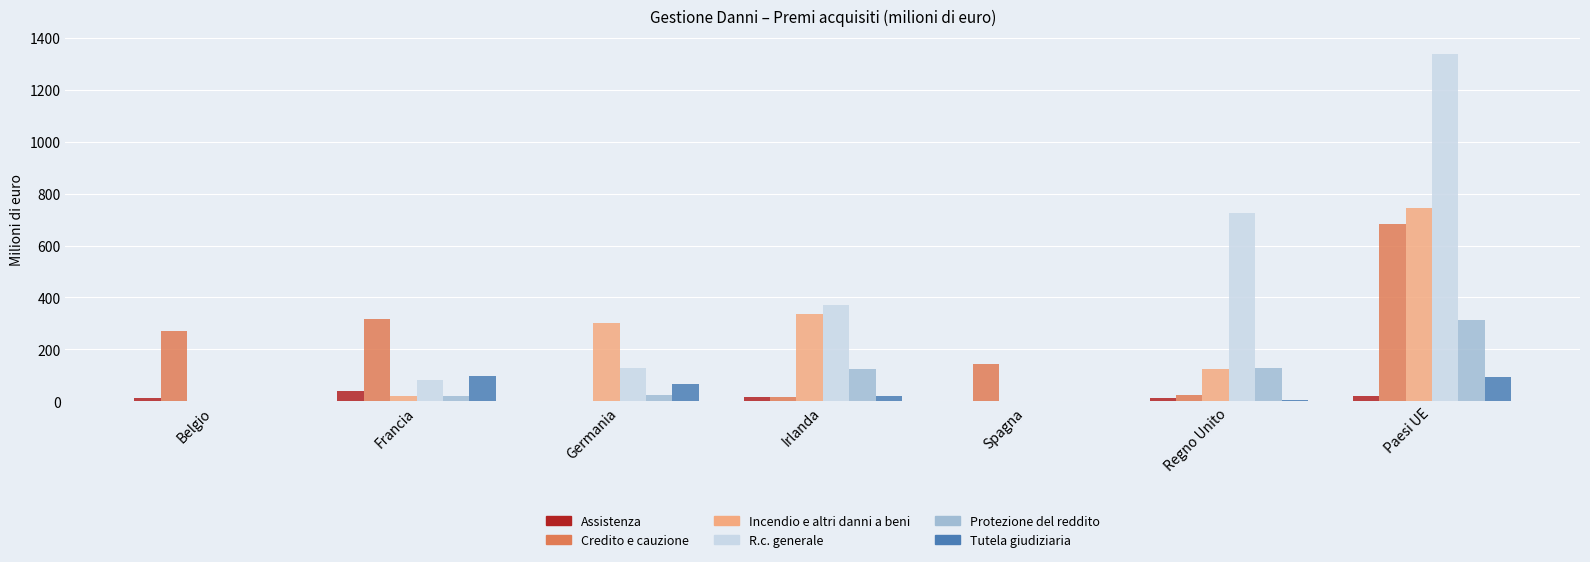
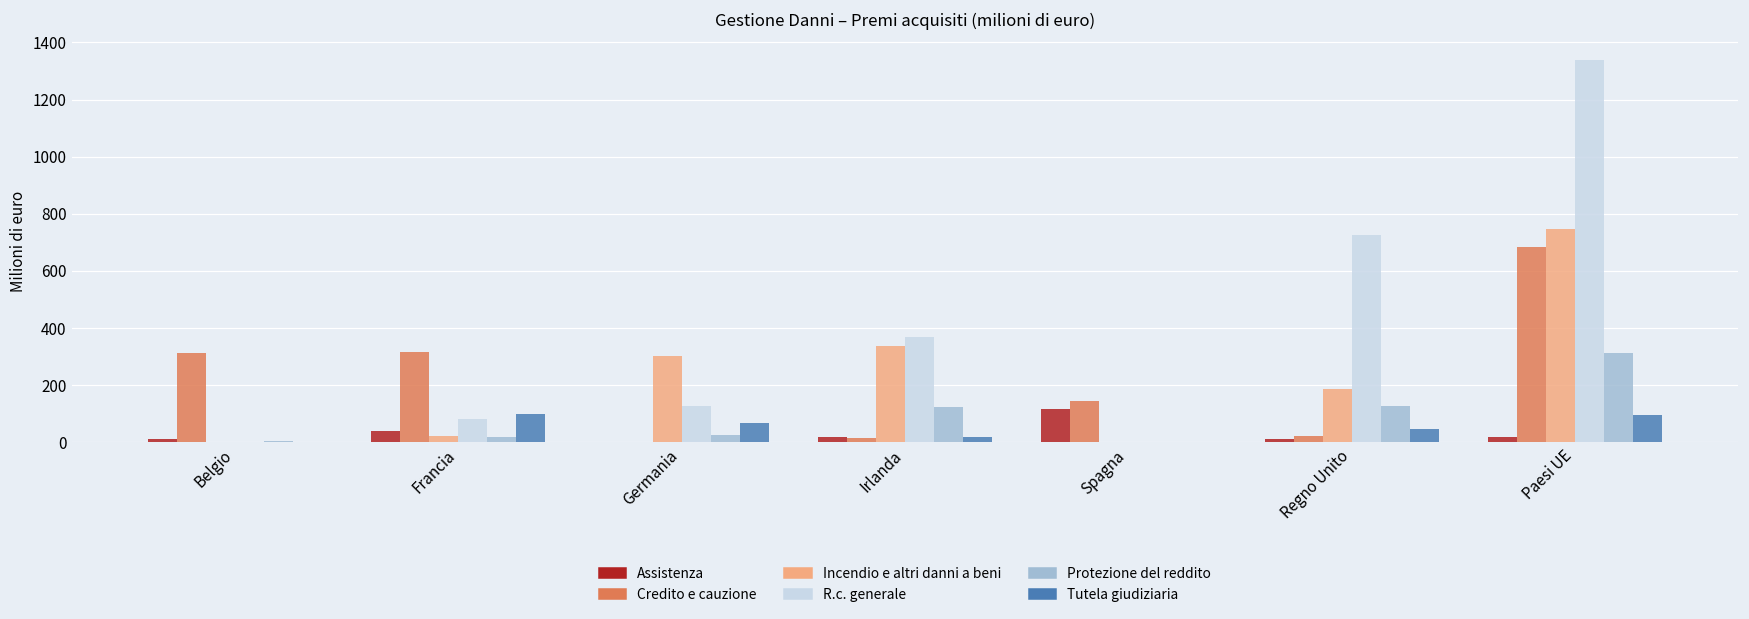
  {
    "Assistenza": {
      "Belgio": 10,
      "Francia": 40,
      "Irlanda": 20,
-     "Spagna": 0,
+     "Spagna": 120,
      "Regno Unito": 10,
      "Paesi UE": 20
    },
    "Credito e cauzione": {
-     "Belgio": 270,
+     "Belgio": 310,
      "Francia": 320,
      "Germania": 0,
      "Irlanda": 20,
      "Spagna": 150,
      "Regno Unito": 20,
      "Paesi UE": 680
    },
    "Incendio e altri danni a beni": {
      "Francia": 20,
      "Germania": 300,
      "Irlanda": 340,
      "Spagna": 0,
-     "Regno Unito": 120,
+     "Regno Unito": 190,
      "Paesi UE": 750
    },
    "Tutela giudiziaria": {
      "Francia": 100,
      "Germania": 70,
      "Irlanda": 20,
      "Spagna": 0,
-     "Regno Unito": 0,
+     "Regno Unito": 50,
      "Paesi UE": 100
    }
  }
